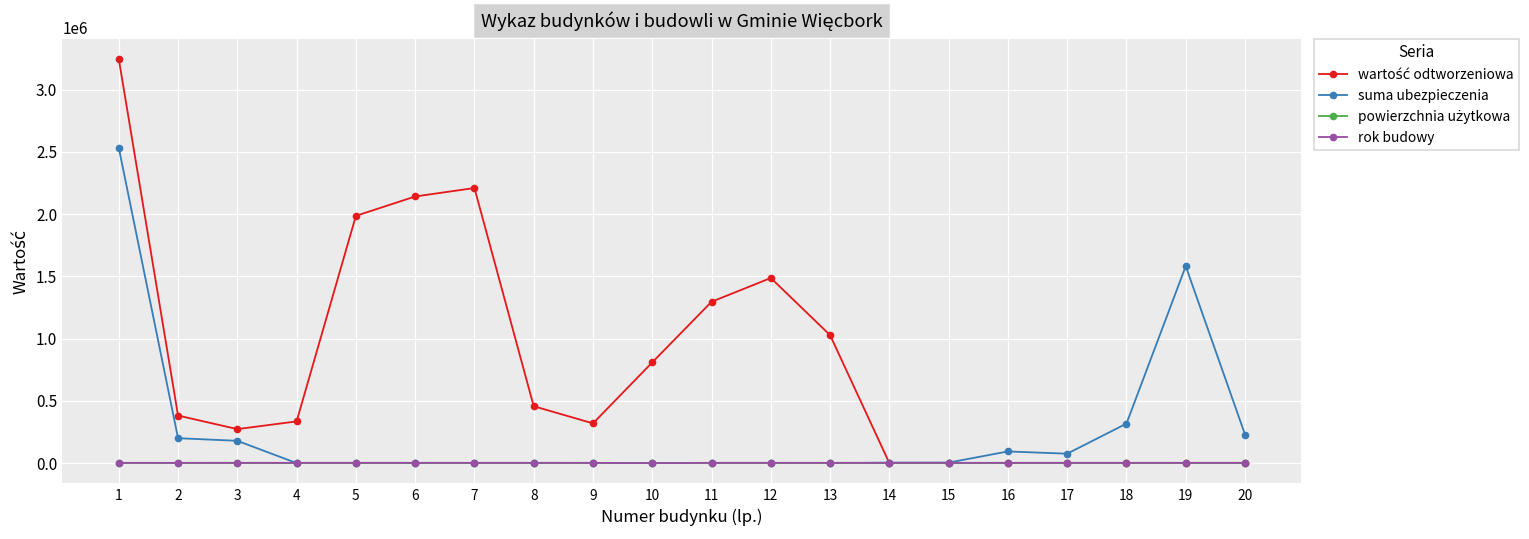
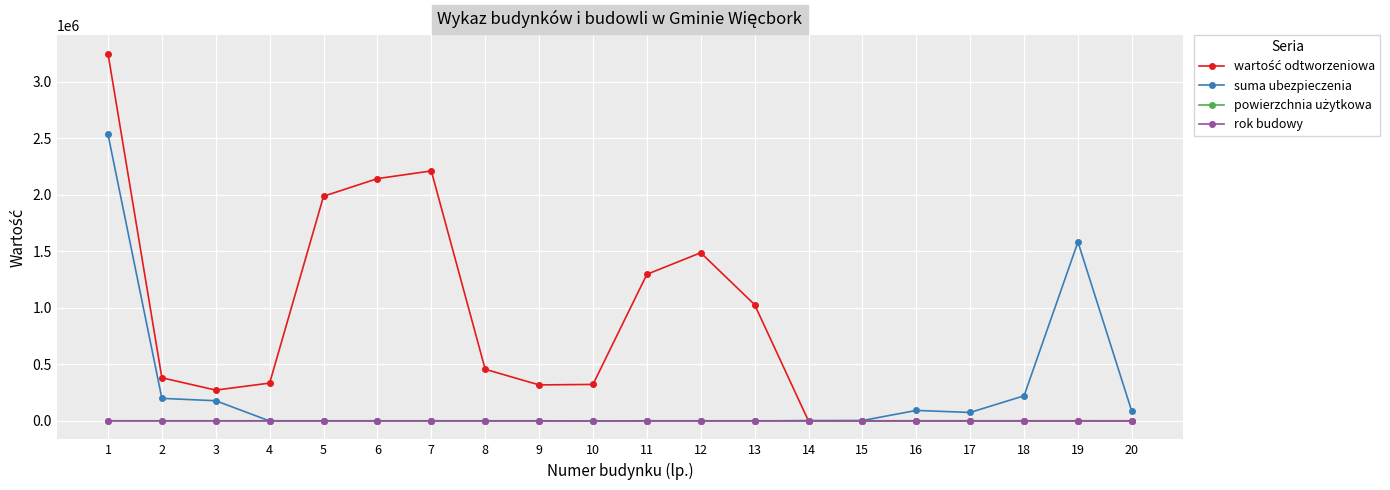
  {
    "wartość odtworzeniowa": {
      "1": 3250000,
      "2": 380000,
      "3": 270000,
      "4": 340000,
      "5": 1990000,
      "6": 2140000,
      "7": 2210000,
      "8": 460000,
      "9": 320000,
-     "10": 810000,
+     "10": 320000,
      "11": 1300000,
      "12": 1490000,
      "13": 1030000
    },
    "suma ubezpieczenia": {
      "1": 2530000,
      "2": 200000,
      "3": 180000,
      "16": 90000,
      "17": 80000,
-     "18": 320000,
+     "18": 220000,
      "19": 1580000,
-     "20": 230000
+     "20": 80000
    },
    "rok budowy": {
      "1": 0,
      "2": 0,
      "3": 0
    }
  }
